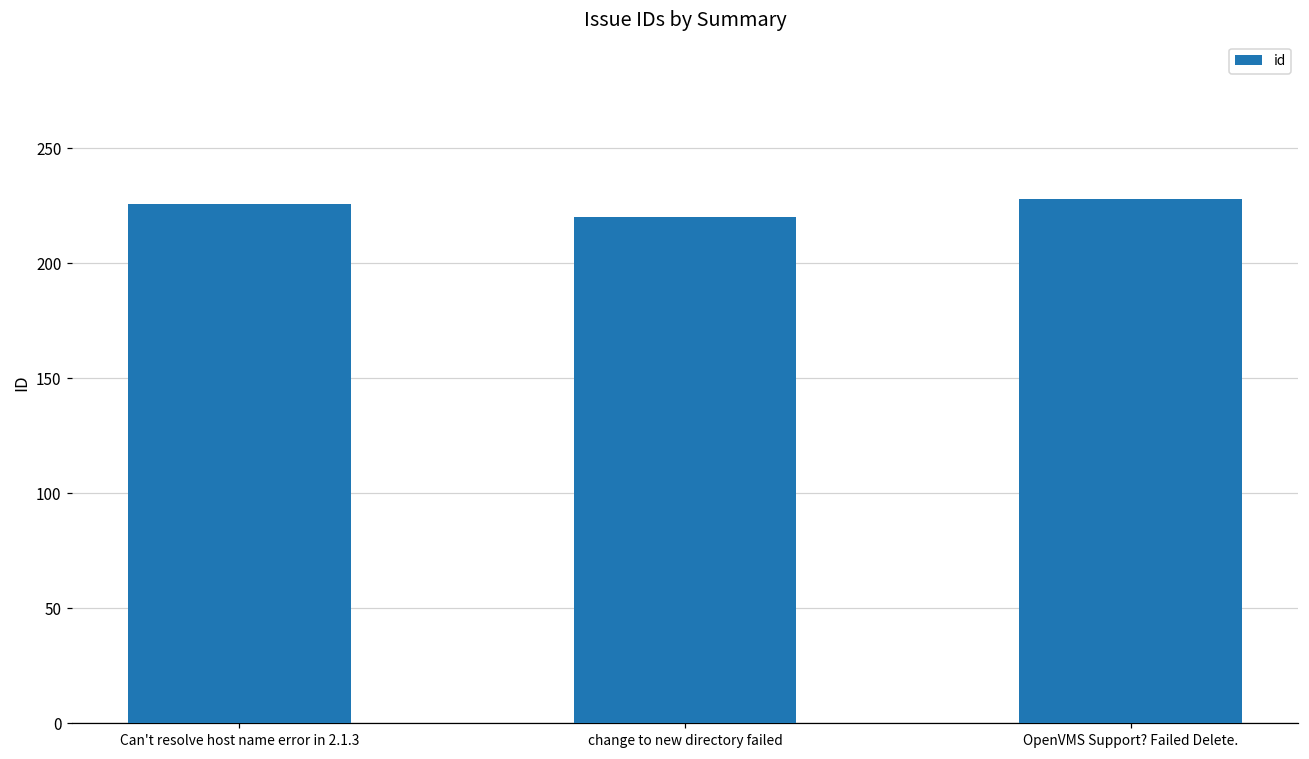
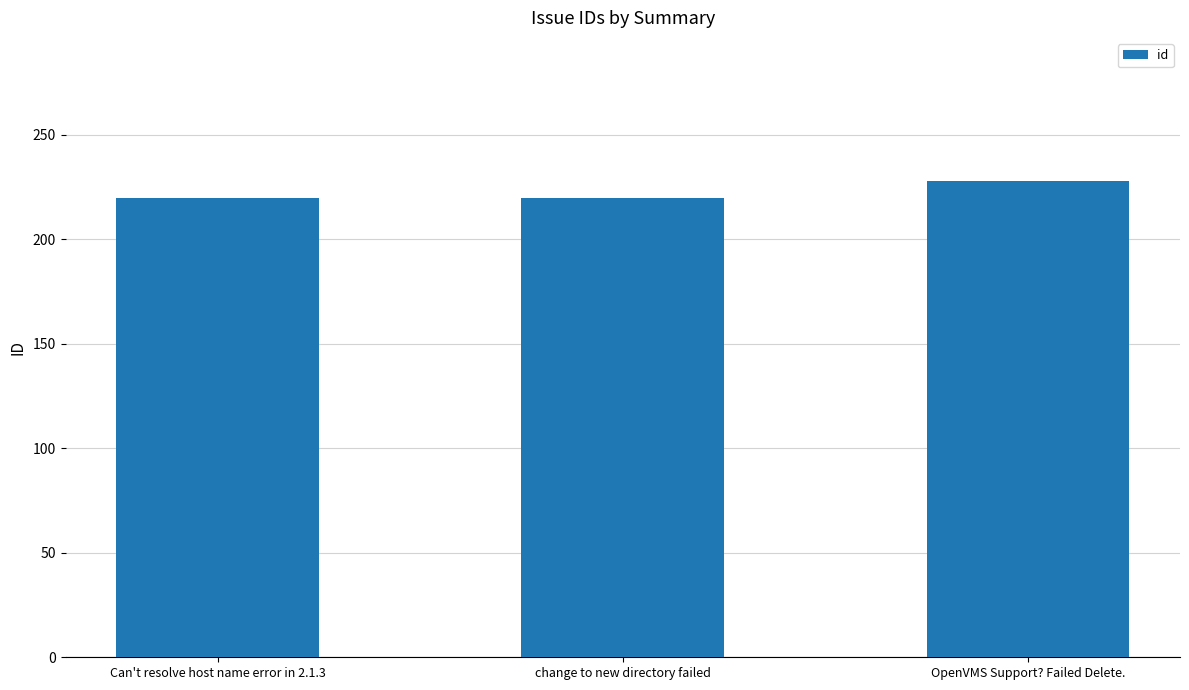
  {
-   "Can't resolve host name error in 2.1.3": 226,
+   "Can't resolve host name error in 2.1.3": 220,
    "change to new directory failed": 220,
    "OpenVMS Support? Failed Delete.": 228
  }
